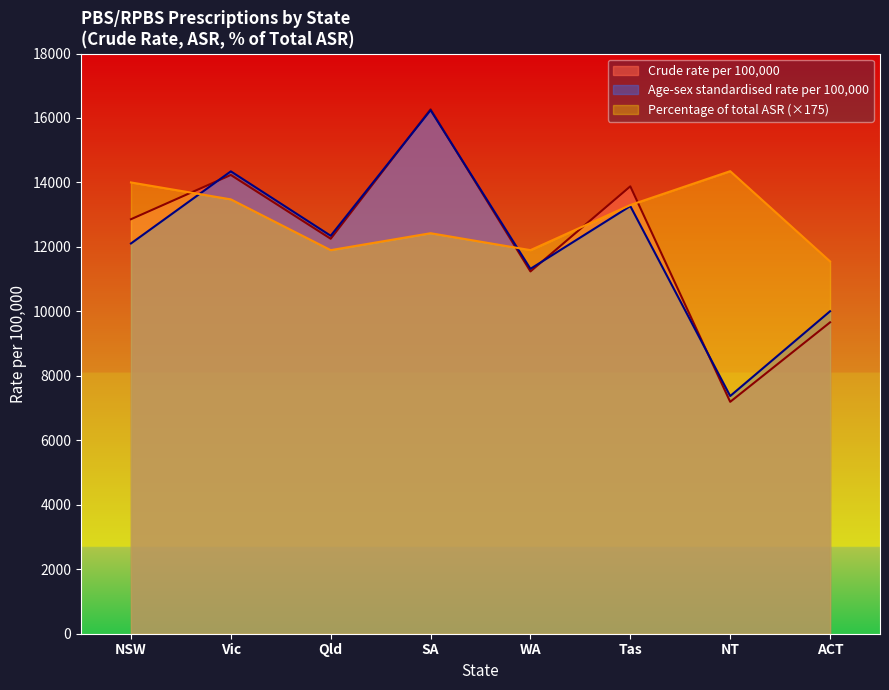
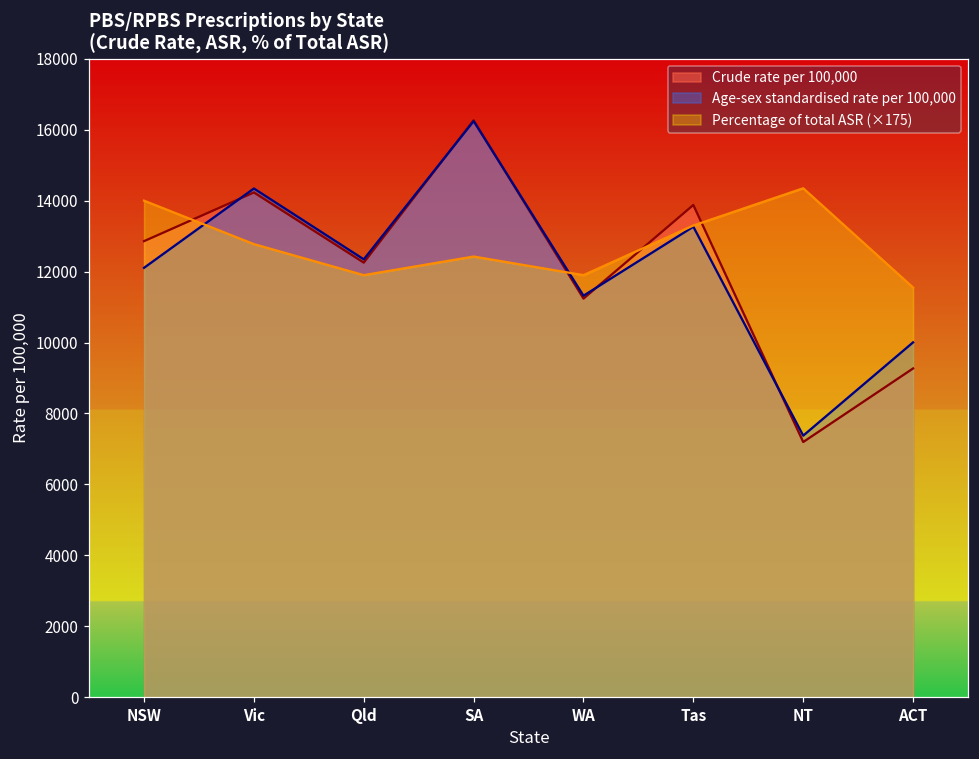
  {
    "Crude rate per 100,000": {
      "NSW": 12900,
      "Vic": 14200,
      "Qld": 12300,
      "WA": 11200,
      "Tas": 13900,
      "NT": 7200,
-     "ACT": 9700
+     "ACT": 9300
    },
    "Age-sex standardised rate per 100,000": {
      "NSW": 12100,
      "Vic": 14300,
      "Qld": 12300,
      "WA": 11300,
      "NT": 7400,
      "ACT": 10000
    },
    "Percentage of total ASR (×175)": {
      "NSW": 14000,
-     "Vic": 13500,
+     "Vic": 12800,
      "Qld": 11900,
      "SA": 12400,
      "WA": 11900,
      "NT": 14400,
      "ACT": 11600
    }
  }
